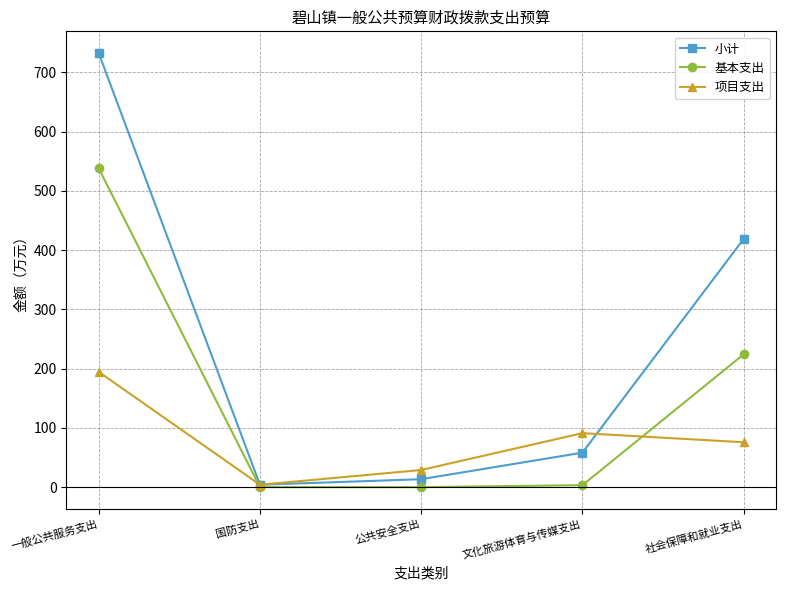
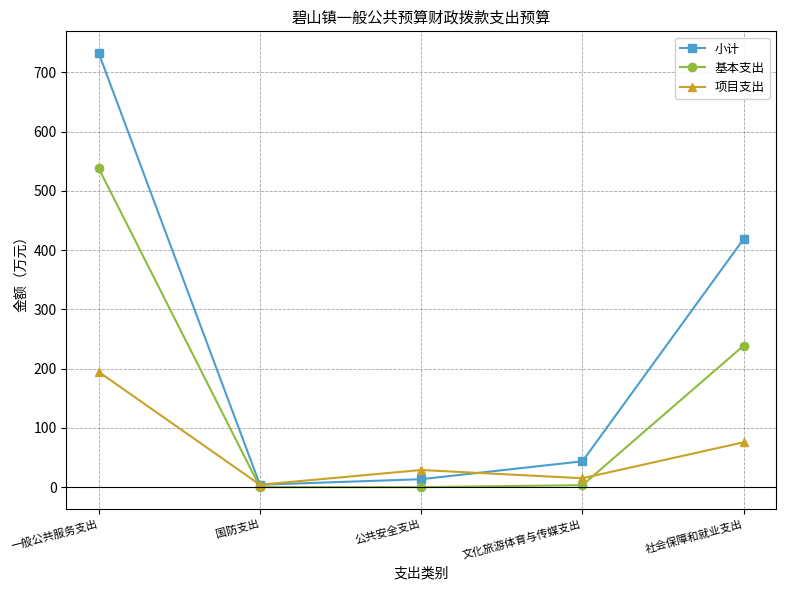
  {
    "小计": {
      "一般公共服务支出": 730,
      "公共安全支出": 10,
-     "文化旅游体育与传媒支出": 60,
+     "文化旅游体育与传媒支出": 40,
      "社会保障和就业支出": 420
    },
    "基本支出": {
      "一般公共服务支出": 540,
      "公共安全支出": 0,
      "文化旅游体育与传媒支出": 0,
-     "社会保障和就业支出": 220
+     "社会保障和就业支出": 240
    },
    "项目支出": {
      "一般公共服务支出": 190,
      "公共安全支出": 30,
-     "文化旅游体育与传媒支出": 90,
+     "文化旅游体育与传媒支出": 20,
      "社会保障和就业支出": 80
    }
  }
